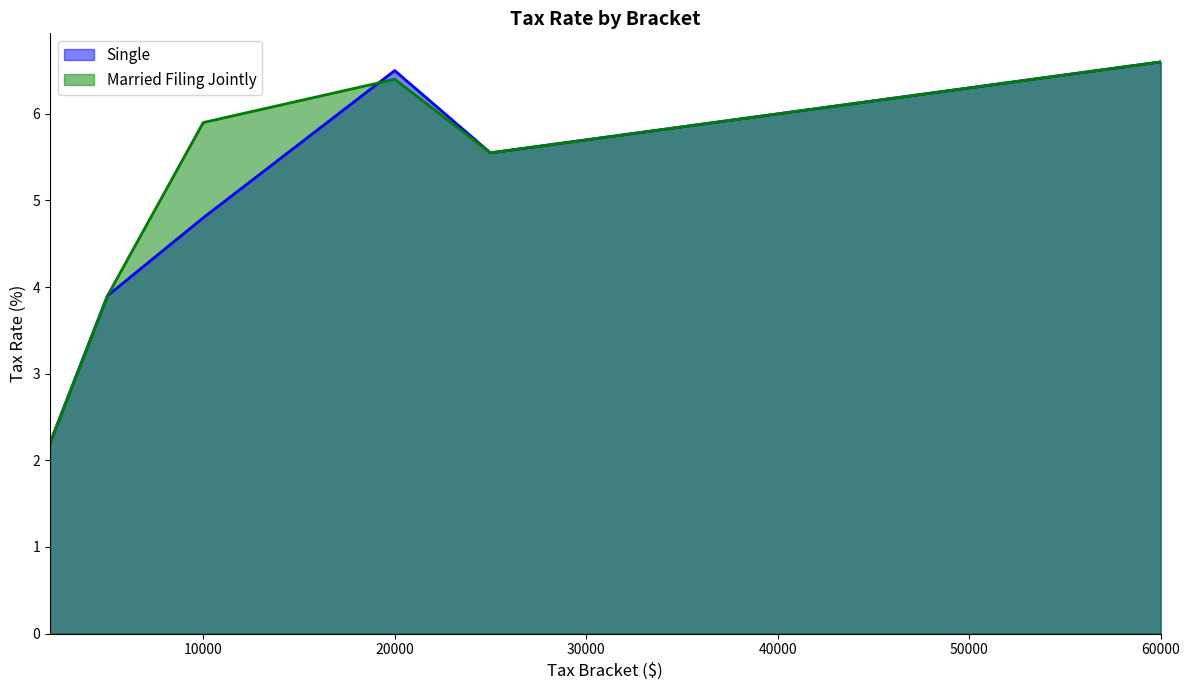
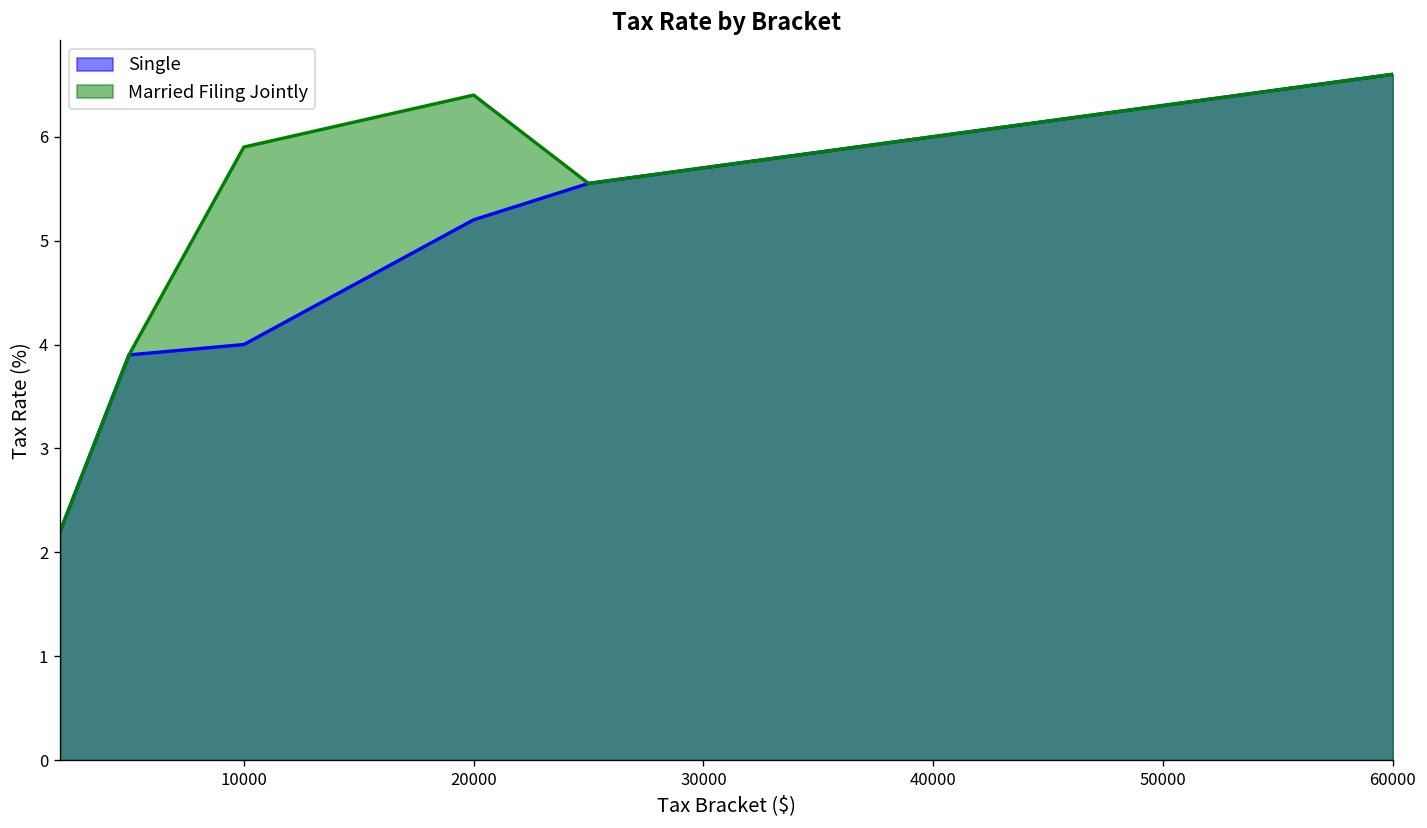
  {
    "Single": {
-     "10000": 4.8,
-     "20000": 6.5
+     "10000": 4.0,
+     "20000": 5.2
    },
    "Married Filing Jointly": {
      "10000": 5.9,
      "20000": 6.4
    }
  }
